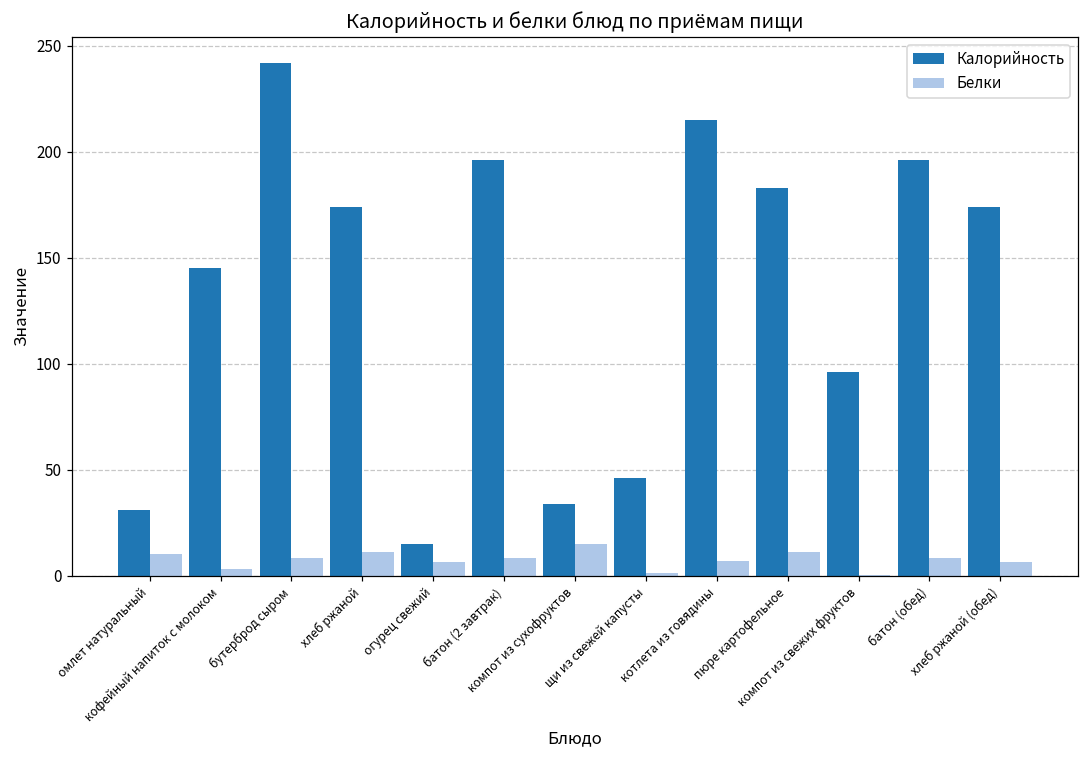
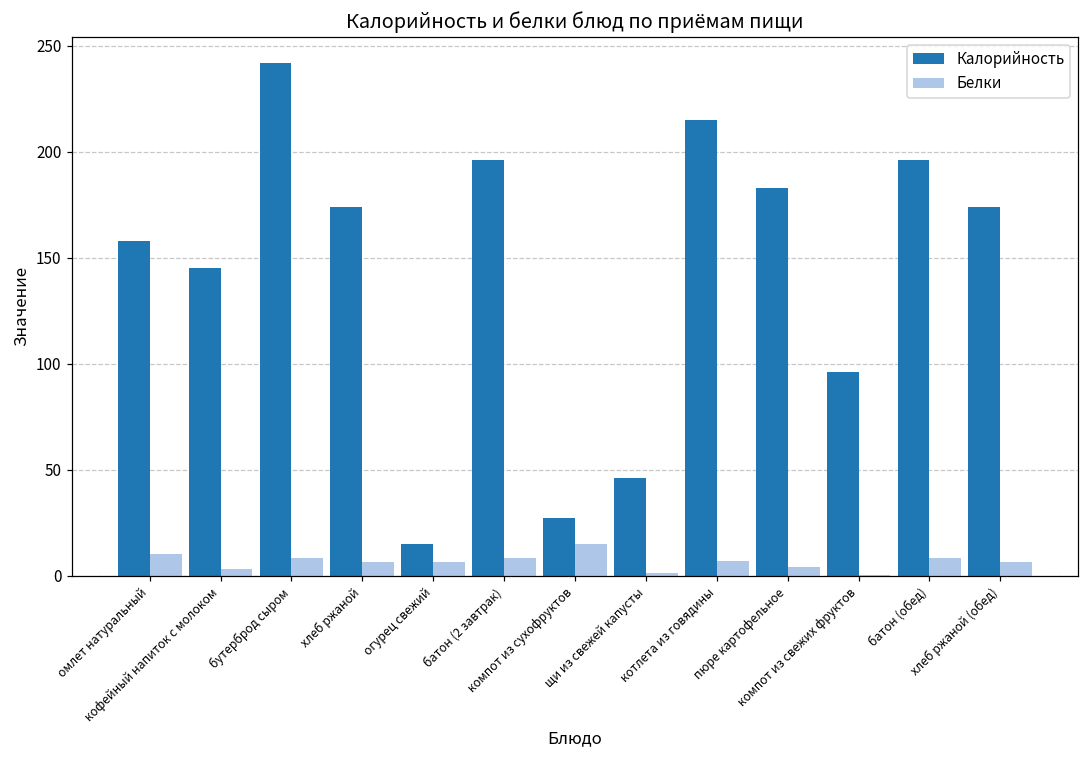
  {
    "Калорийность": {
-     "омлет натуральный": 31,
+     "омлет натуральный": 158,
      "кофейный напиток с молоком": 145,
      "бутерброд сыром": 242,
      "хлеб ржаной": 174,
      "огурец свежий": 15,
      "батон (2 завтрак)": 196,
-     "компот из сухофруктов": 34,
+     "компот из сухофруктов": 27,
      "щи из свежей капусты": 46,
      "котлета из говядины": 215,
      "пюре картофельное": 183,
      "компот из свежих фруктов": 96,
      "батон (обед)": 196,
      "хлеб ржаной (обед)": 174
    },
    "Белки": {
      "омлет натуральный": 10,
      "кофейный напиток с молоком": 3,
      "бутерброд сыром": 8,
-     "хлеб ржаной": 11,
+     "хлеб ржаной": 7,
      "огурец свежий": 6,
      "батон (2 завтрак)": 9,
      "компот из сухофруктов": 15,
      "щи из свежей капусты": 1,
      "котлета из говядины": 7,
-     "пюре картофельное": 11,
+     "пюре картофельное": 4,
      "батон (обед)": 9,
      "хлеб ржаной (обед)": 7
    }
  }
